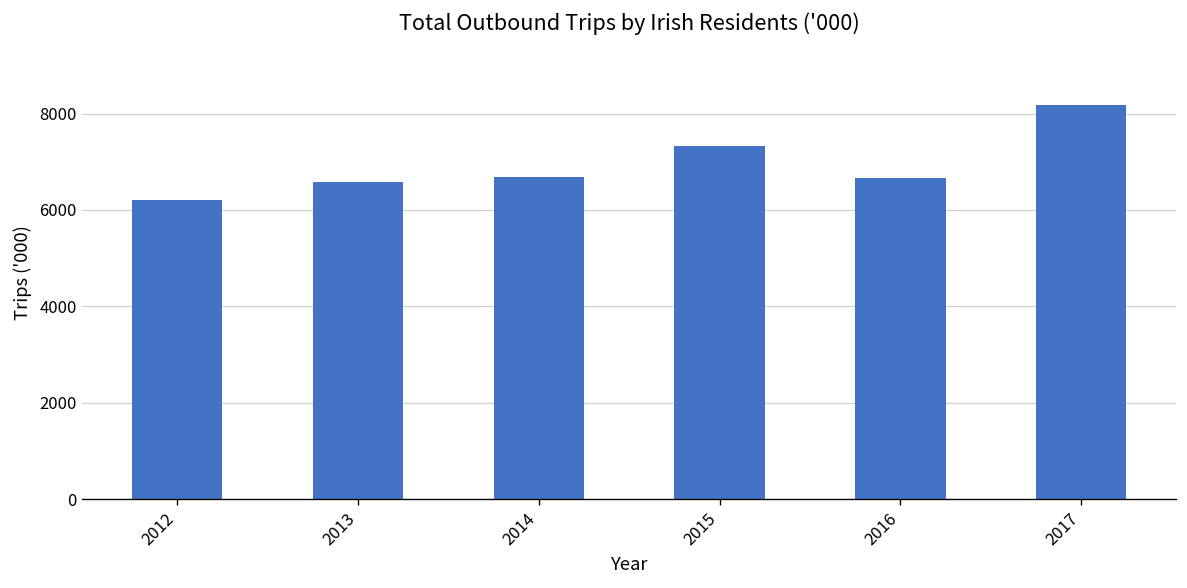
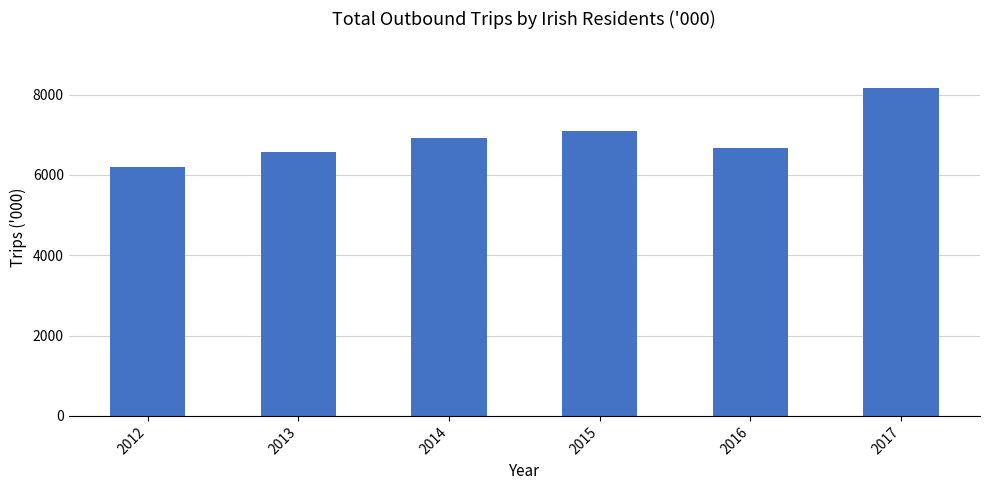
  {
    "2012": 6200,
    "2013": 6600,
-   "2014": 6700,
-   "2015": 7300,
+   "2014": 6900,
+   "2015": 7100,
    "2016": 6700,
    "2017": 8200
  }
